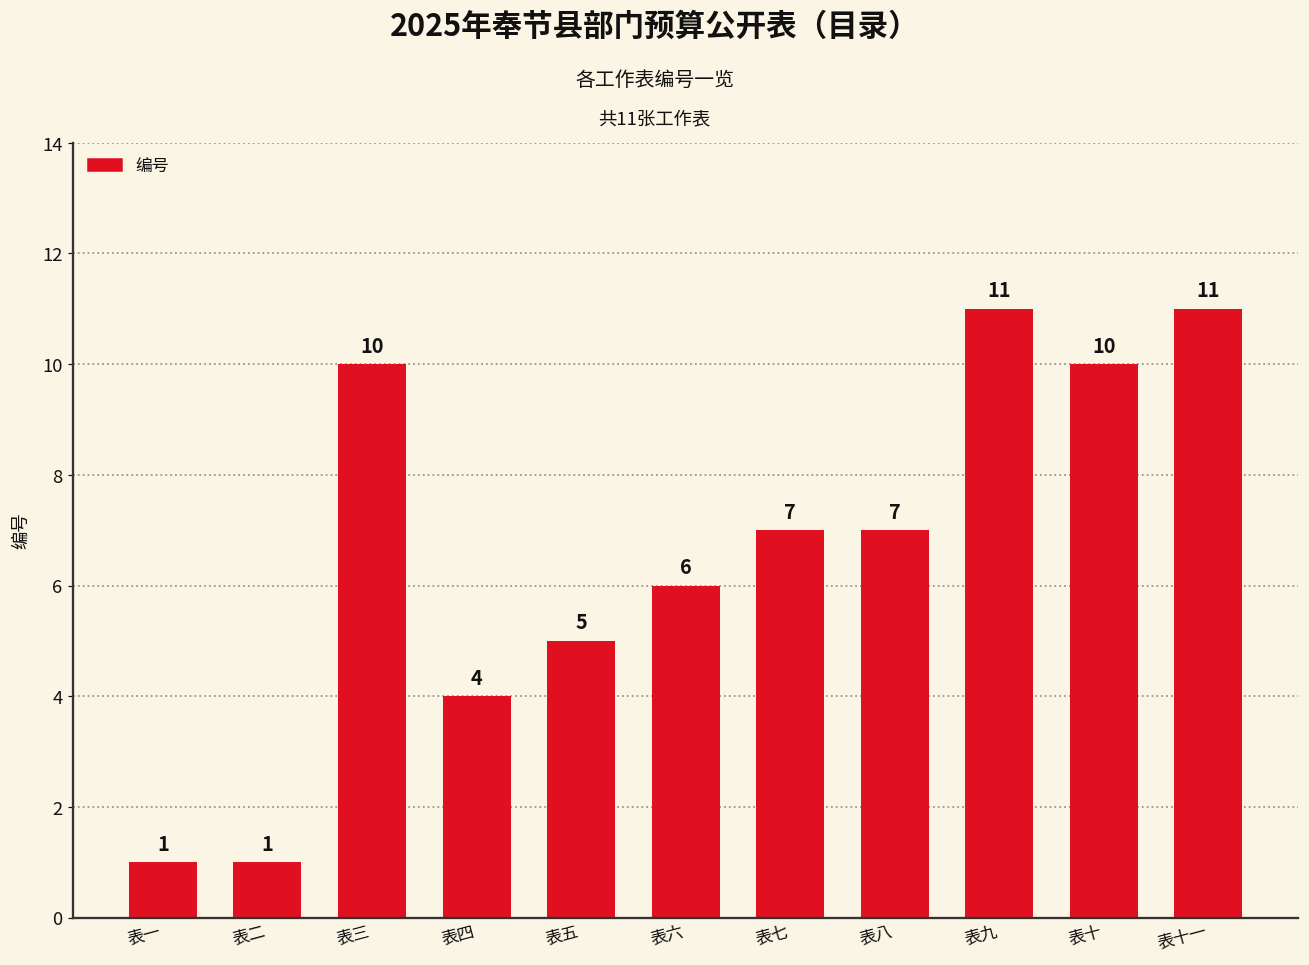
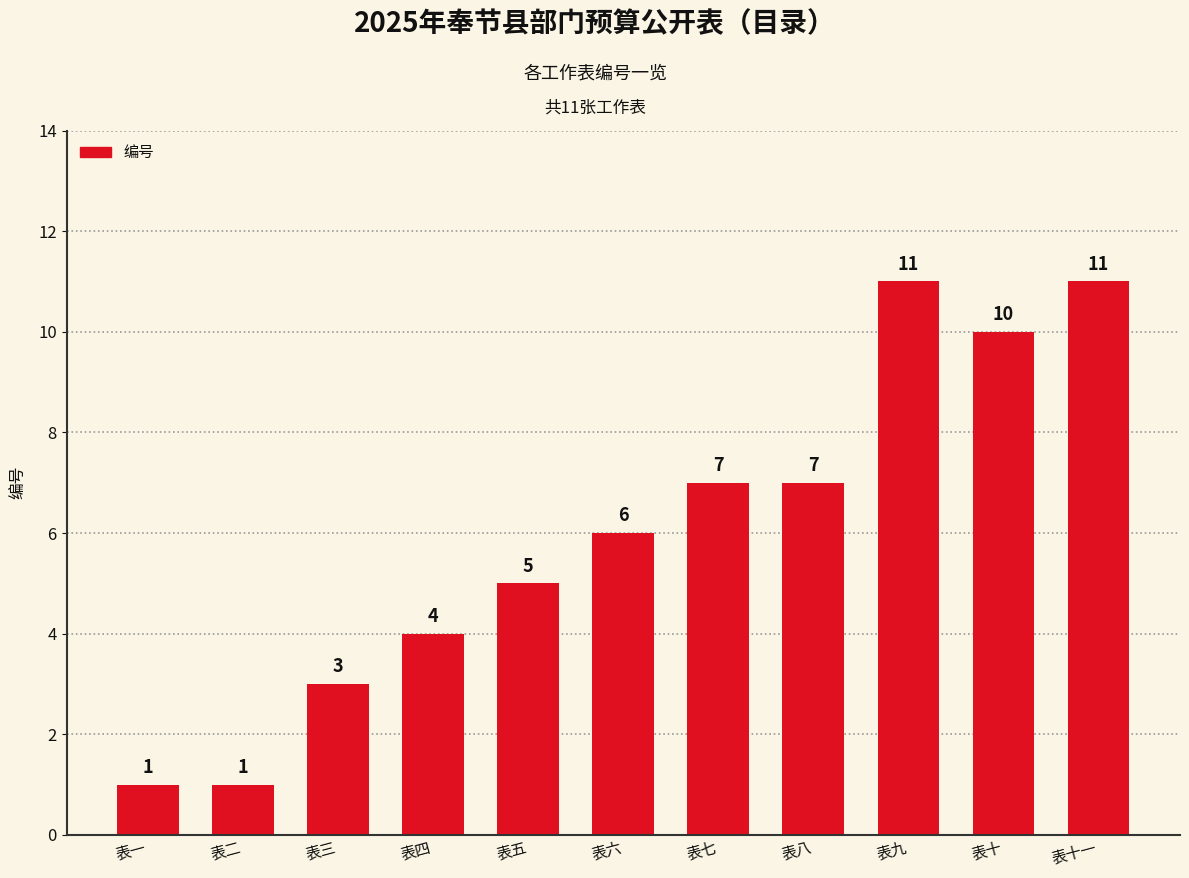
  {
    "表一": 1,
    "表二": 1,
-   "表三": 10,
+   "表三": 3,
    "表四": 4,
    "表五": 5,
    "表六": 6,
    "表七": 7,
    "表八": 7,
    "表九": 11,
    "表十": 10,
    "表十一": 11
  }
